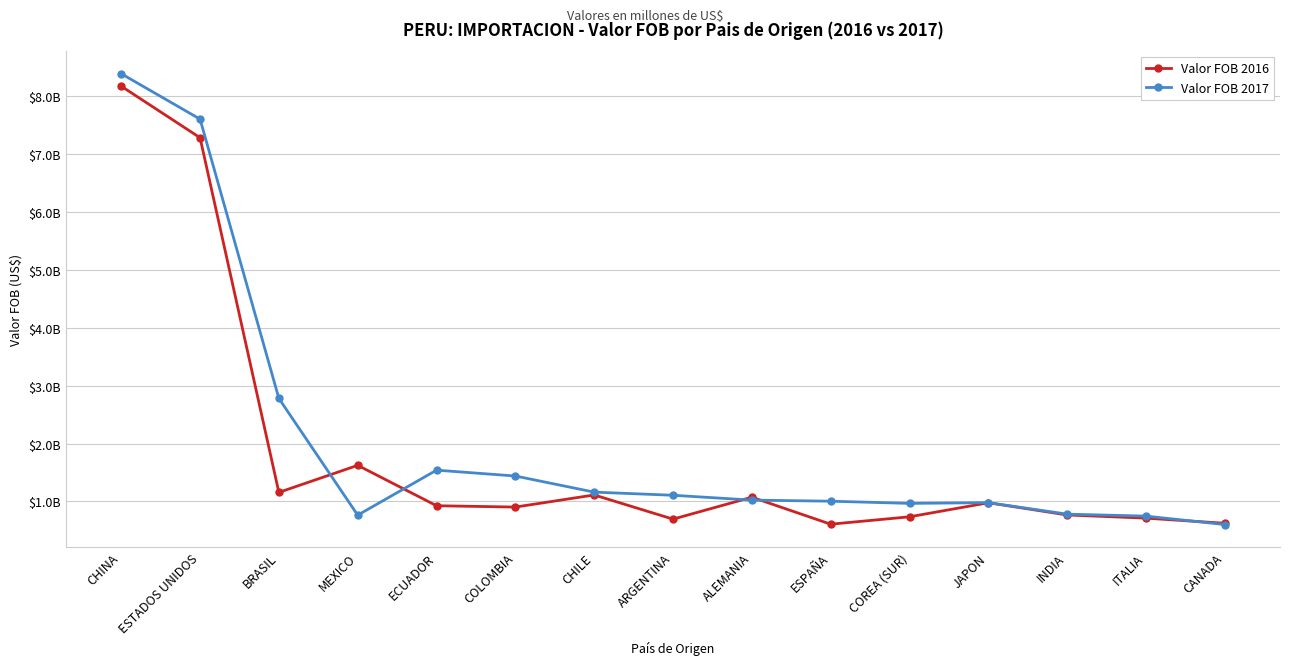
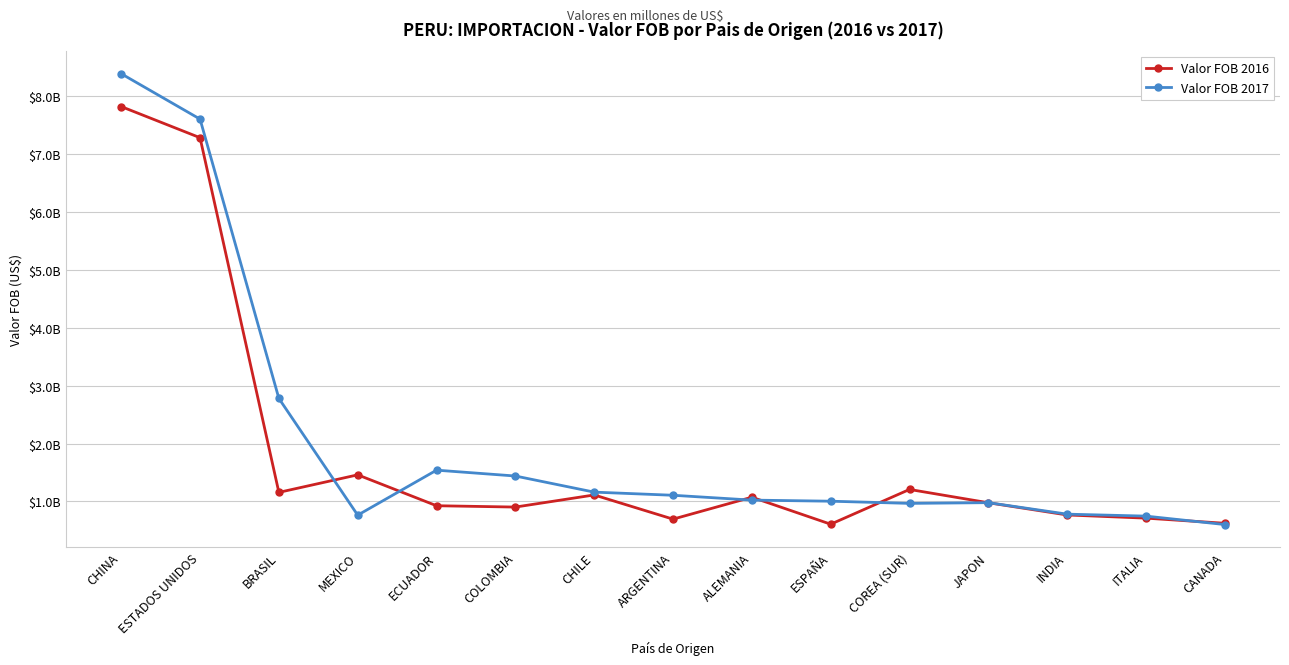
  {
    "Valor FOB 2016": {
-     "CHINA": "$8200000000",
+     "CHINA": "$7800000000",
      "ESTADOS UNIDOS": "$7300000000",
      "BRASIL": "$1200000000",
-     "MEXICO": "$1600000000",
+     "MEXICO": "$1500000000",
      "ECUADOR": "$900000000",
      "COLOMBIA": "$900000000",
      "CHILE": "$1100000000",
      "ARGENTINA": "$700000000",
      "ALEMANIA": "$1100000000",
      "ESPAÑA": "$600000000",
-     "COREA (SUR)": "$700000000"
+     "COREA (SUR)": "$1200000000"
    },
    "Valor FOB 2017": {
      "CHINA": "$8400000000",
      "ESTADOS UNIDOS": "$7600000000",
      "BRASIL": "$2800000000",
      "MEXICO": "$800000000",
      "ECUADOR": "$1500000000",
      "COLOMBIA": "$1400000000",
      "CHILE": "$1200000000",
      "ARGENTINA": "$1100000000",
      "ALEMANIA": "$1000000000",
      "ESPAÑA": "$1000000000",
      "COREA (SUR)": "$1000000000"
    }
  }
